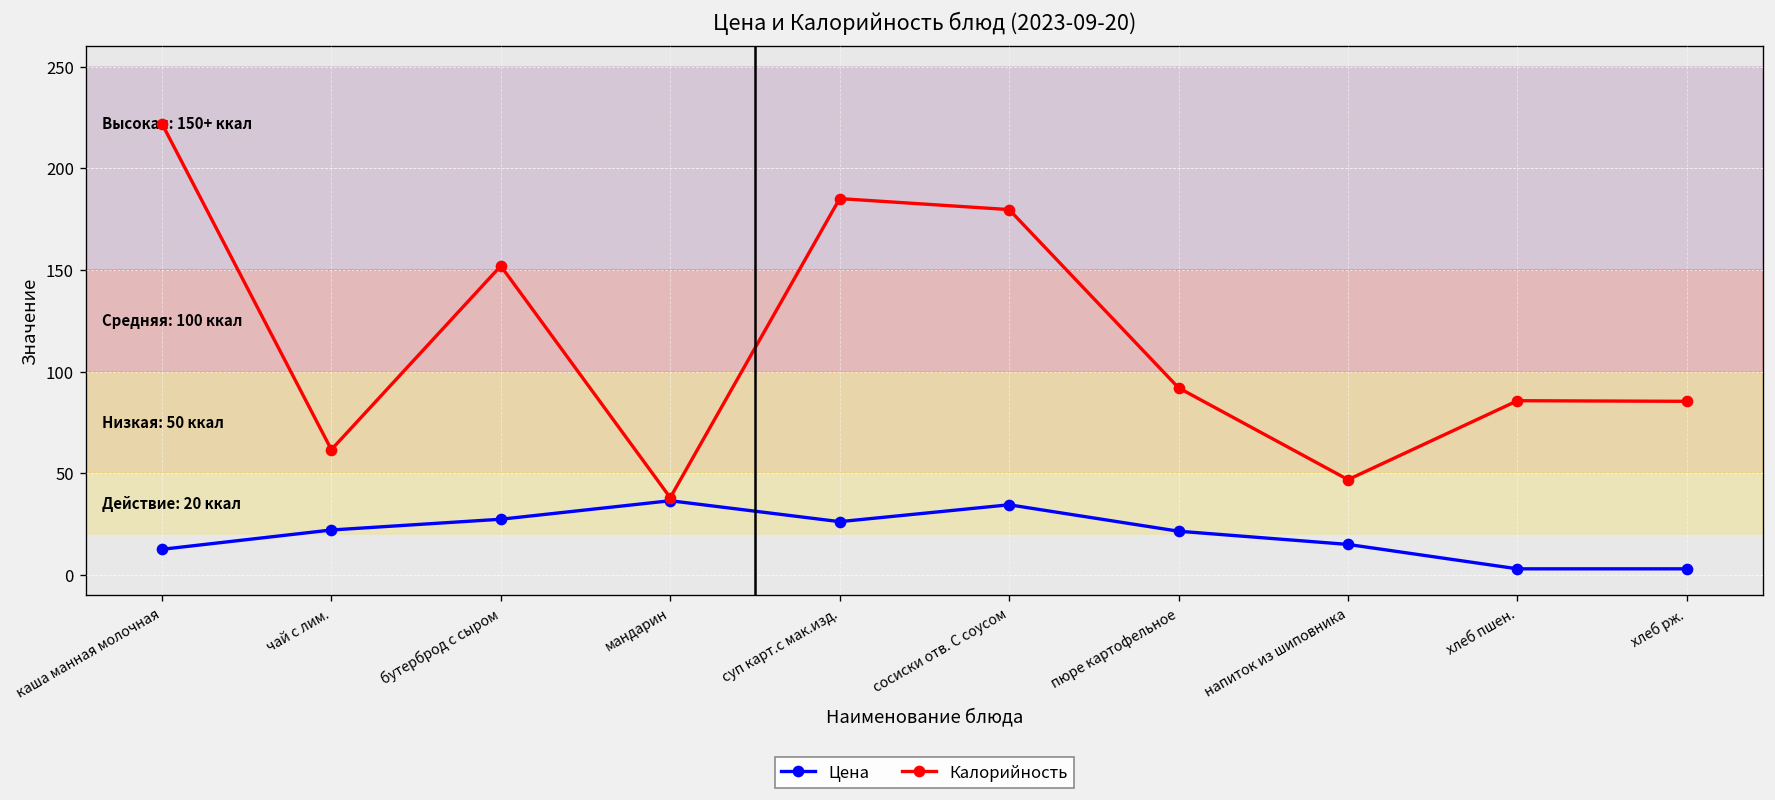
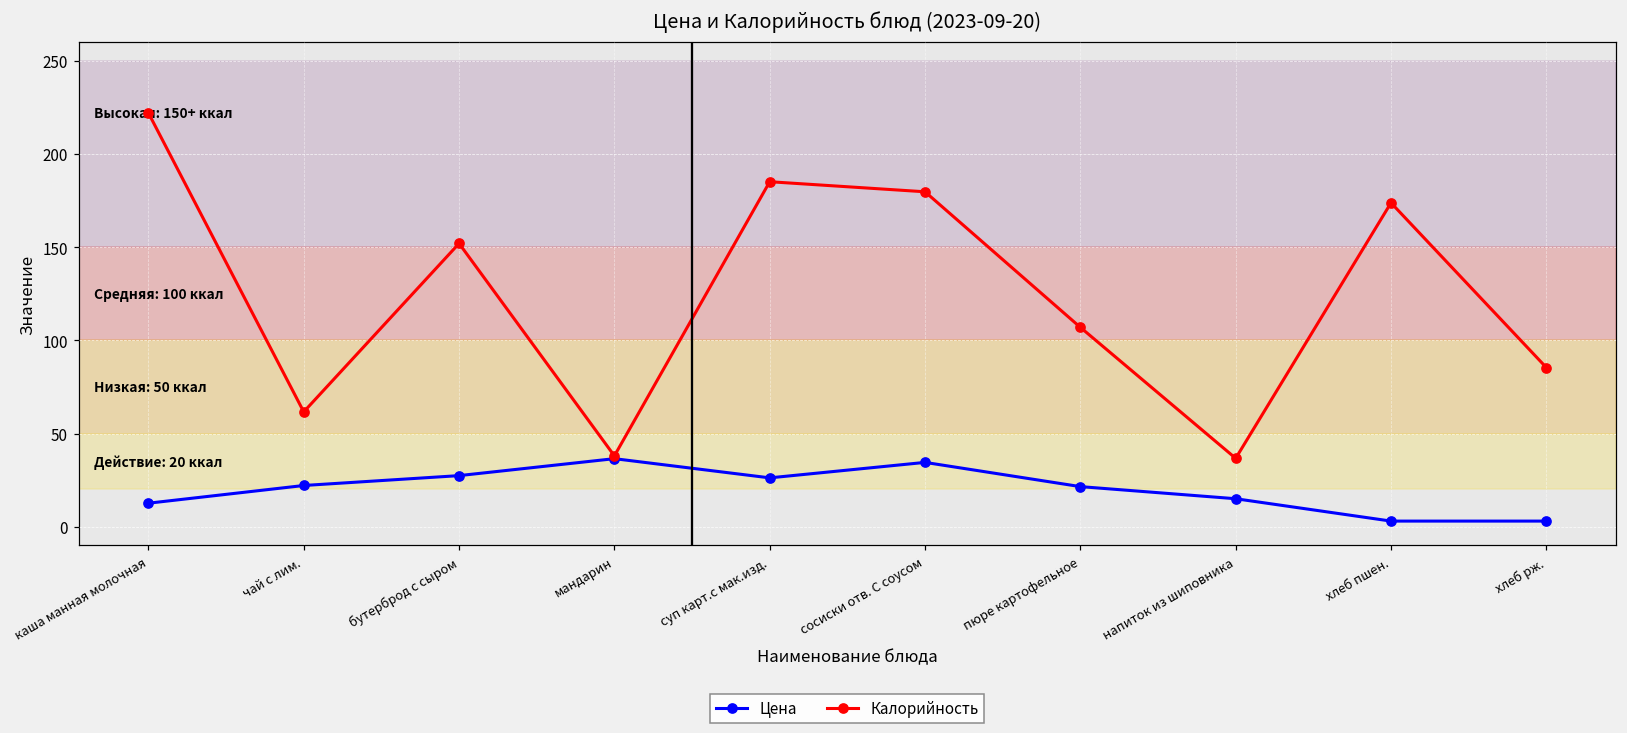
  {
    "Цена": {
      "каша манная молочная": 13,
      "чай с лим.": 22,
      "бутерброд с сыром": 27,
      "мандарин": 37,
      "суп карт.с мак.изд.": 26,
      "сосиски отв. С соусом": 35,
      "пюре картофельное": 22,
      "напиток из шиповника": 15,
      "хлеб пшен.": 3,
      "хлеб рж.": 3
    },
    "Калорийность": {
      "чай с лим.": 62,
      "бутерброд с сыром": 152,
      "мандарин": 38,
      "суп карт.с мак.изд.": 185,
      "сосиски отв. С соусом": 180,
-     "пюре картофельное": 92,
-     "напиток из шиповника": 47,
-     "хлеб пшен.": 86,
+     "пюре картофельное": 107,
+     "напиток из шиповника": 37,
+     "хлеб пшен.": 174,
      "хлеб рж.": 85
    }
  }
